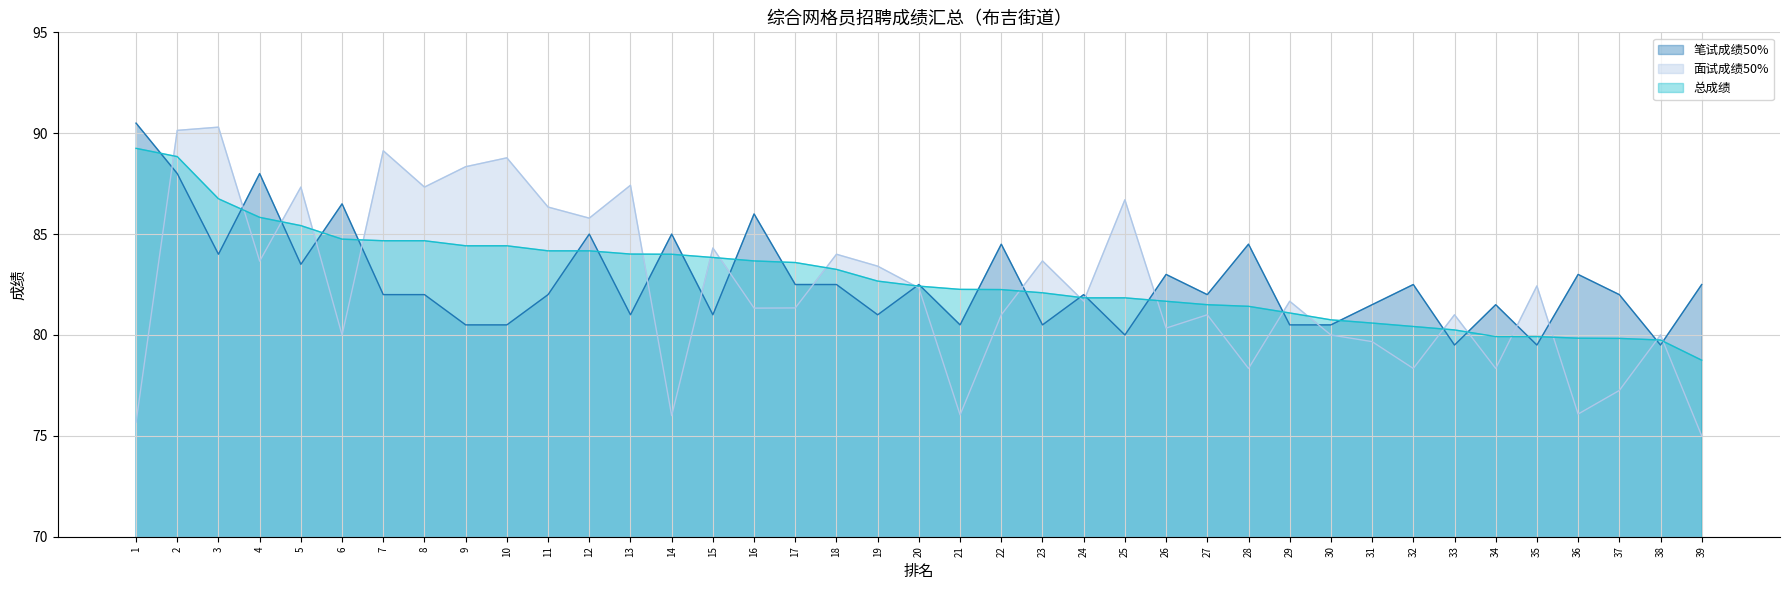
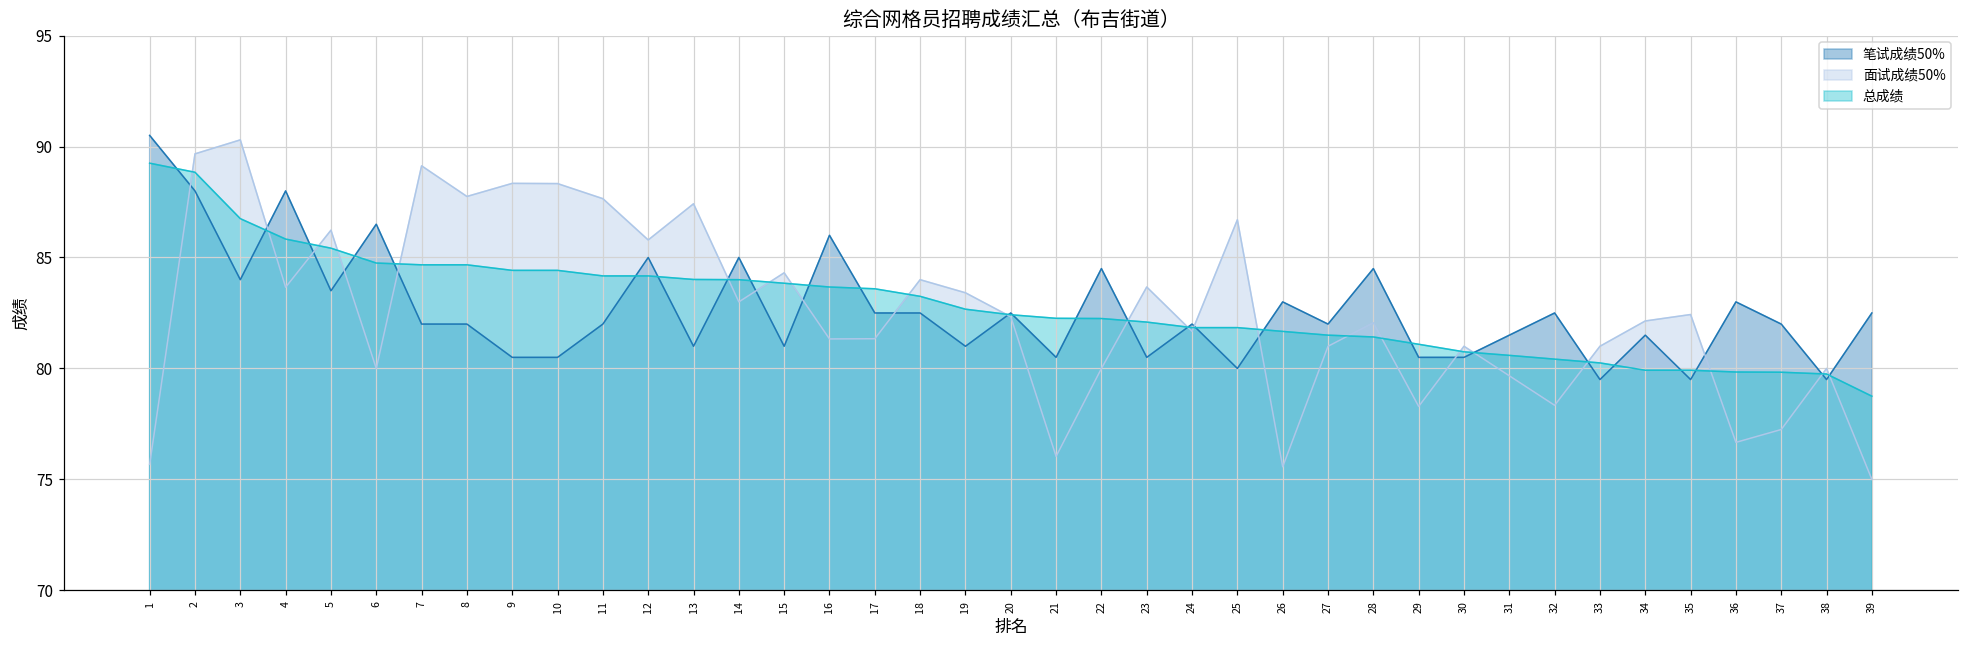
  {
    "面试成绩50%": {
      "1": 75.7,
-     "2": 90.1,
+     "2": 89.7,
      "3": 90.3,
      "4": 83.7,
-     "5": 87.3,
+     "5": 86.2,
      "6": 80.0,
      "7": 89.1,
-     "8": 87.3,
+     "8": 87.8,
      "9": 88.3,
-     "10": 88.8,
-     "11": 86.3,
+     "10": 88.3,
+     "11": 87.7,
      "12": 85.8,
      "13": 87.4,
-     "14": 76,
+     "14": 83,
      "15": 84.3,
      "16": 81.3,
      "17": 81.3,
      "18": 84.0,
      "19": 83.4,
      "21": 76.0,
-     "22": 81,
+     "22": 80,
      "23": 83.7,
      "24": 81.7,
      "25": 86.7,
-     "26": 80.3,
+     "26": 75.6,
      "27": 81.0,
-     "28": 78.3,
-     "29": 81.7,
-     "30": 80,
+     "28": 82.1,
+     "29": 78.3,
+     "30": 81,
      "31": 79.7,
      "32": 78.3,
      "33": 81.0,
-     "34": 78.3,
+     "34": 82.1,
      "35": 82.4,
-     "36": 76.1,
+     "36": 76.7,
      "37": 77.3,
      "38": 80.0,
      "39": 75.0
    }
  }
